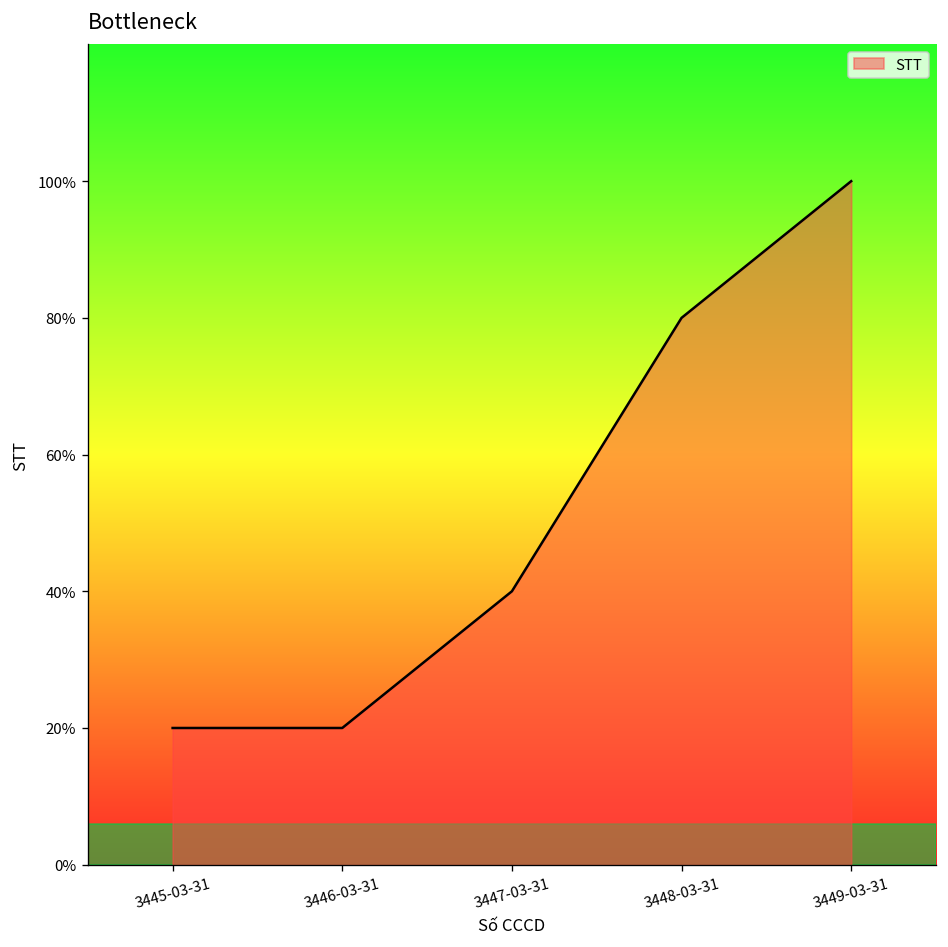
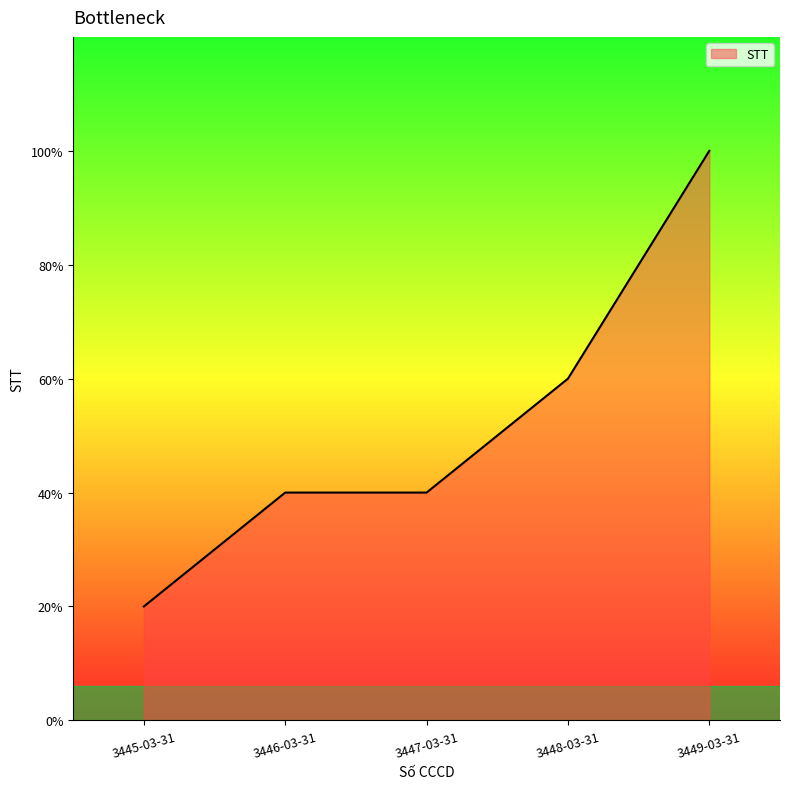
  {
    "3445-03-31": "20%",
-   "3446-03-31": "20%",
+   "3446-03-31": "40%",
    "3447-03-31": "40%",
-   "3448-03-31": "80%",
+   "3448-03-31": "60%",
    "3449-03-31": "100%"
  }
